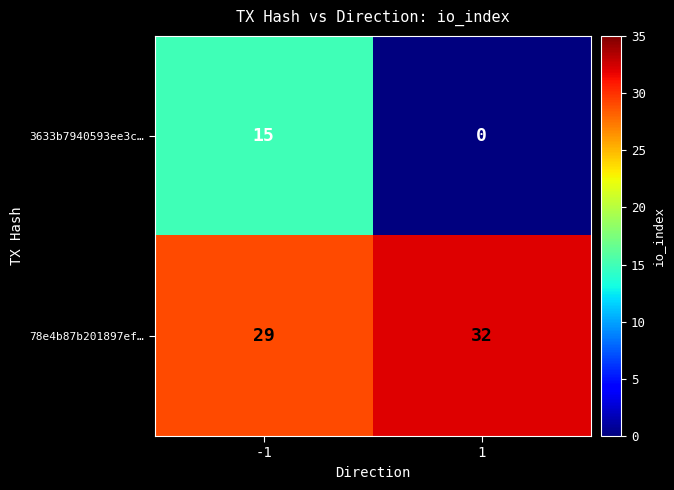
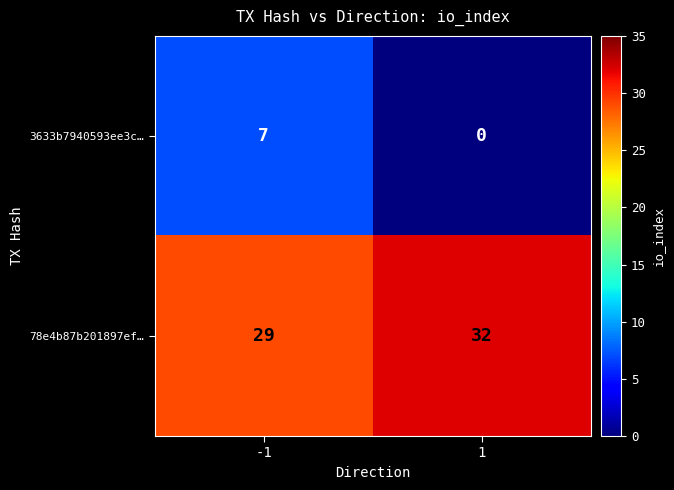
  {
    "3633b7940593ee3c…": {
-     "-1": 15,
+     "-1": 7,
      "1": 0
    },
    "78e4b87b201897ef…": {
      "-1": 29,
      "1": 32
    }
  }
